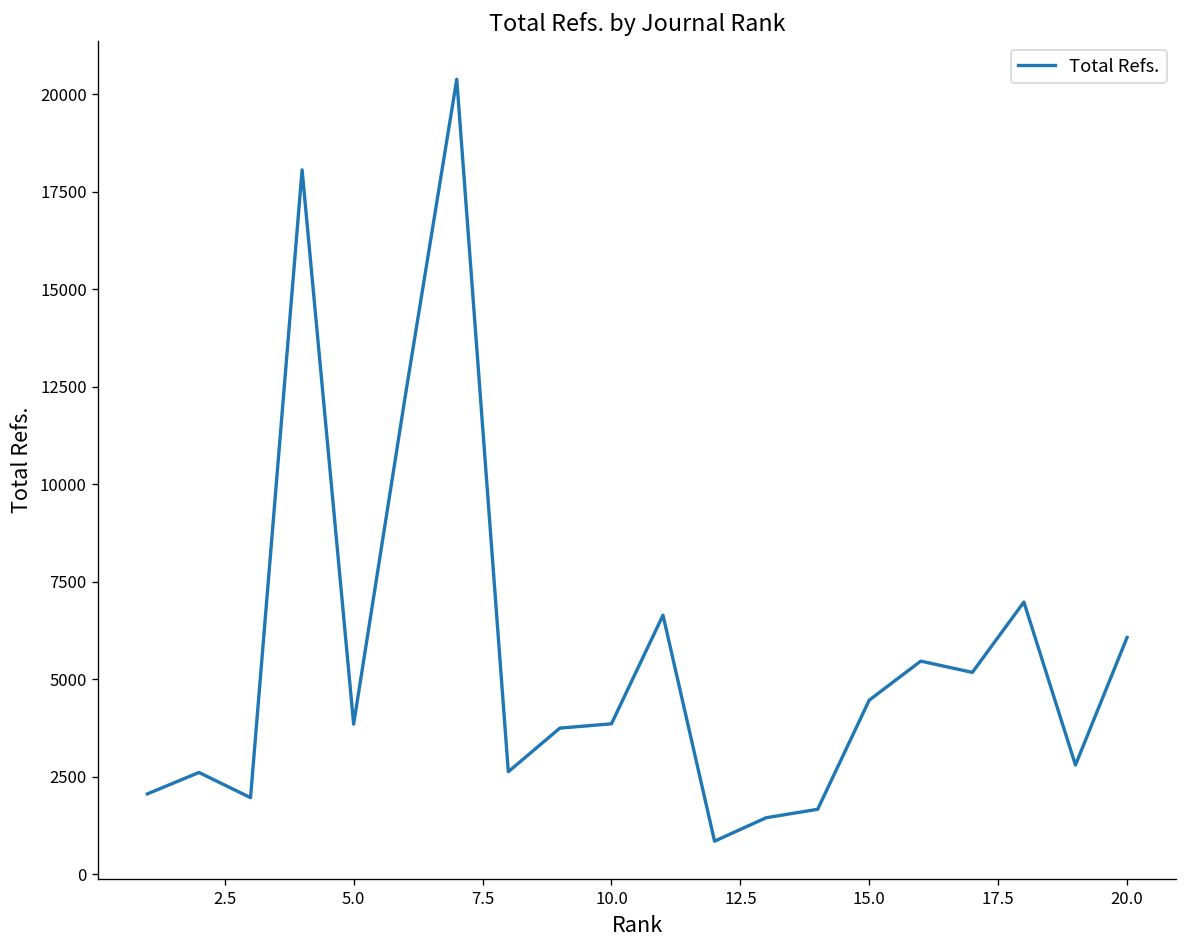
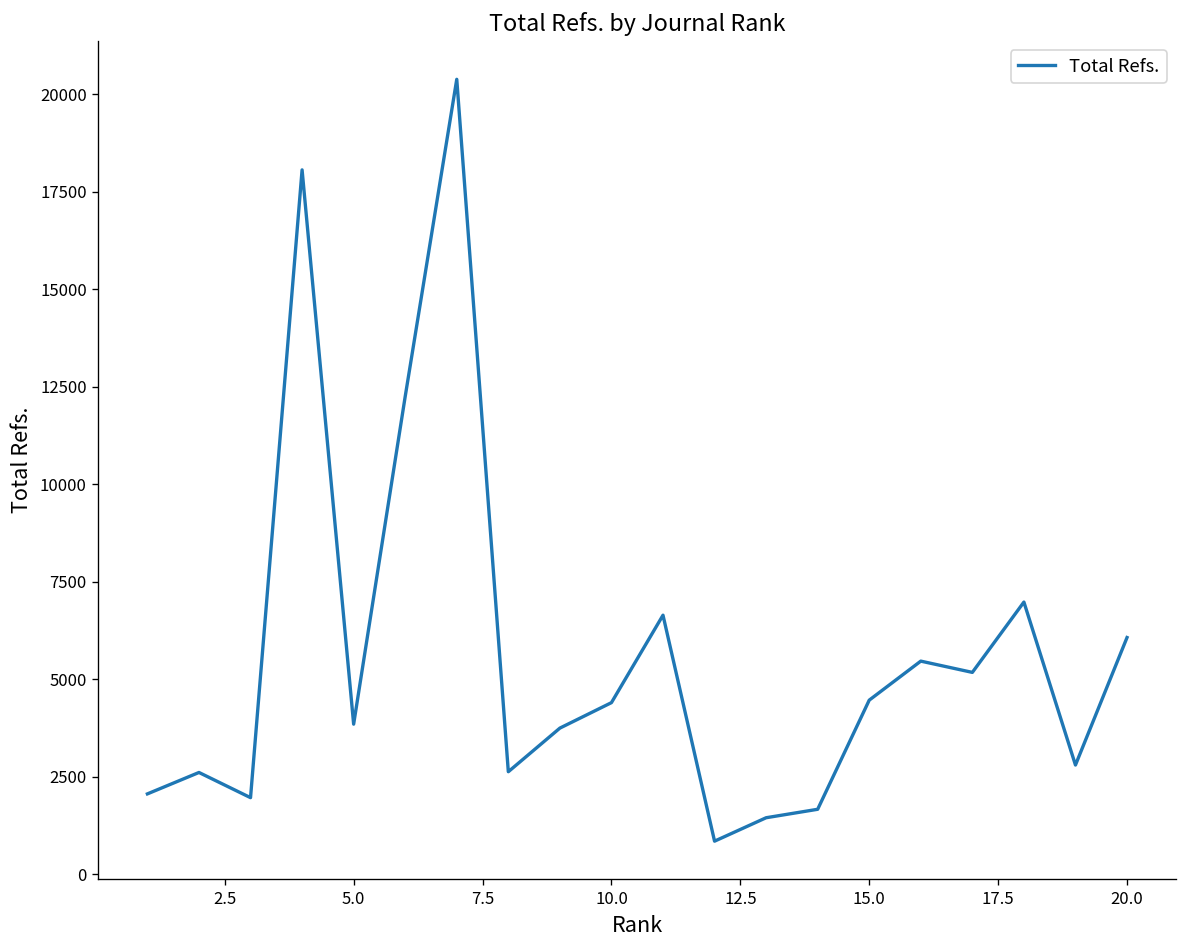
  {
    "5.0": 3800,
-   "10.0": 3900,
+   "10.0": 4400,
    "15.0": 4500,
    "20.0": 6100
  }
